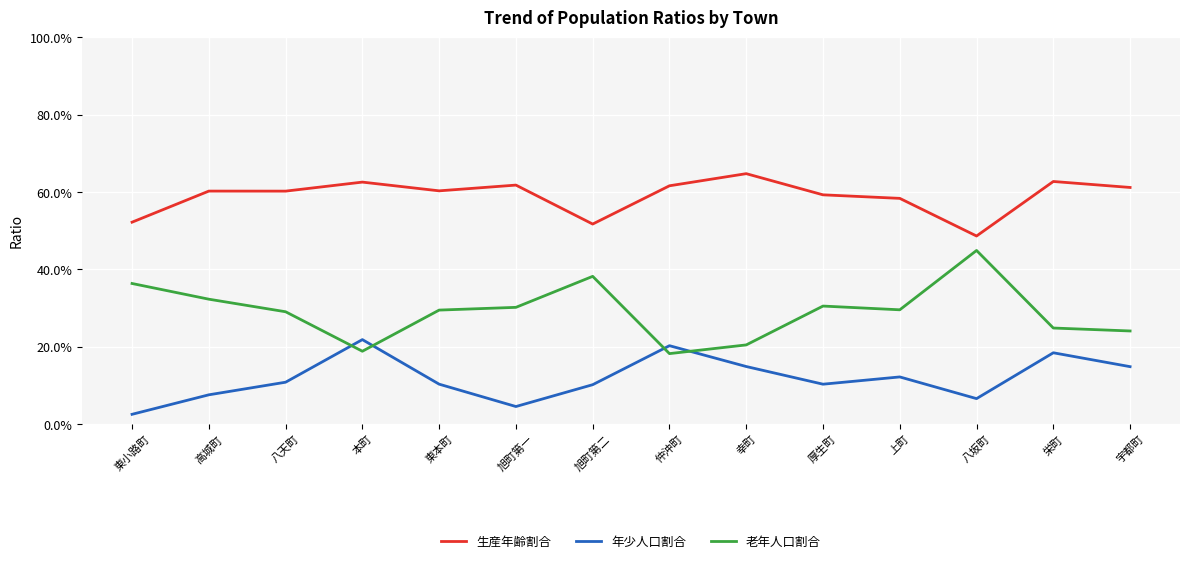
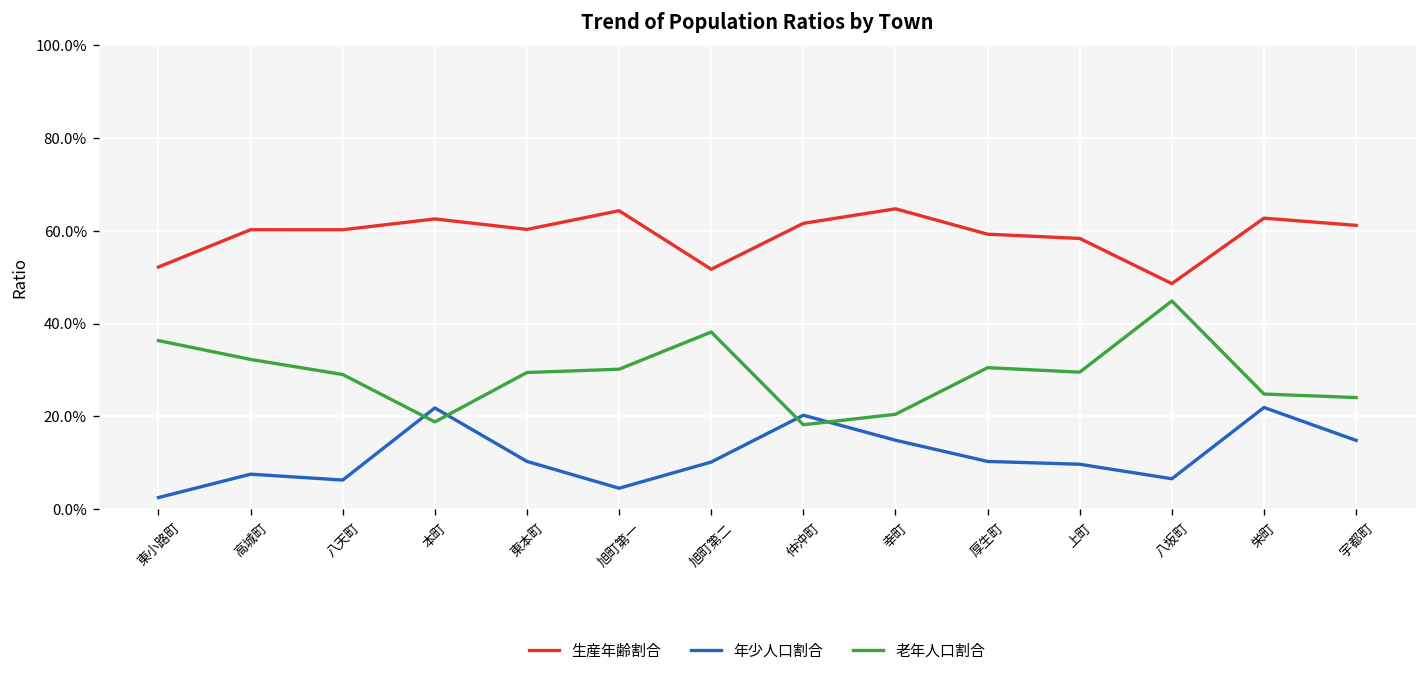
  {
    "生産年齢割合": {
      "東小路町": "52%",
      "高城町": "60%",
      "八天町": "60%",
      "本町": "63%",
      "東本町": "60%",
-     "旭町第一": "62%",
+     "旭町第一": "64%",
      "旭町第二": "52%",
      "仲沖町": "62%",
      "幸町": "65%",
      "厚生町": "59%",
      "上町": "58%",
      "八坂町": "49%",
      "栄町": "63%",
      "宇都町": "61%"
    },
    "年少人口割合": {
      "東小路町": "2%",
      "高城町": "8%",
-     "八天町": "11%",
+     "八天町": "6%",
      "本町": "22%",
      "東本町": "10%",
      "旭町第一": "4%",
      "旭町第二": "10%",
      "仲沖町": "20%",
      "幸町": "15%",
      "厚生町": "10%",
-     "上町": "12%",
+     "上町": "10%",
      "八坂町": "7%",
-     "栄町": "18%",
+     "栄町": "22%",
      "宇都町": "15%"
    },
    "老年人口割合": {
      "東小路町": "36%",
      "高城町": "32%",
      "八天町": "29%",
      "本町": "19%",
      "東本町": "29%",
      "旭町第一": "30%",
      "旭町第二": "38%",
      "仲沖町": "18%",
      "幸町": "20%",
      "厚生町": "30%",
      "上町": "30%",
      "八坂町": "45%",
      "栄町": "25%",
      "宇都町": "24%"
    }
  }
